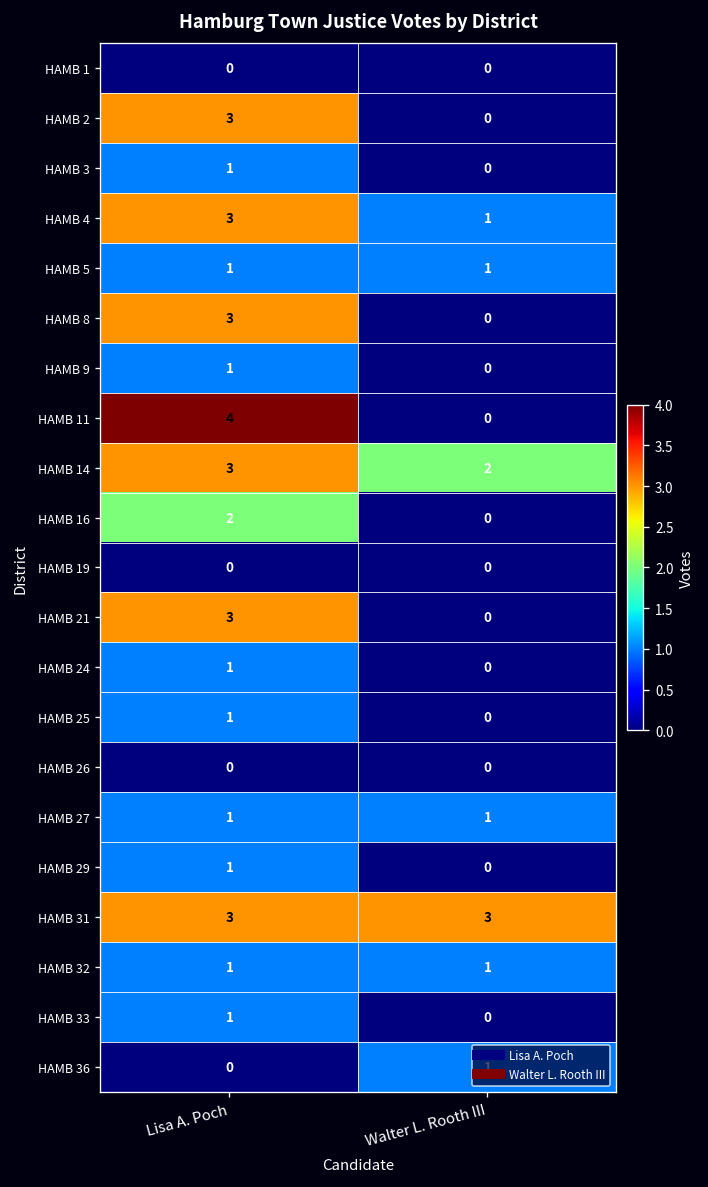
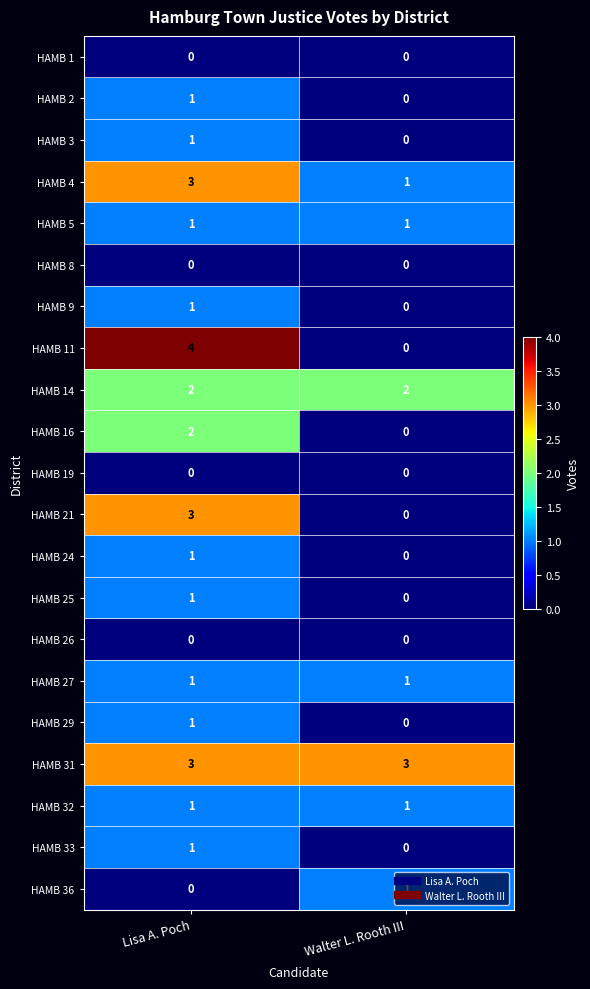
  {
    "HAMB 1": {
      "Lisa A. Poch": 0,
      "Walter L. Rooth III": 0
    },
    "HAMB 2": {
-     "Lisa A. Poch": 3,
+     "Lisa A. Poch": 1,
      "Walter L. Rooth III": 0
    },
    "HAMB 3": {
      "Lisa A. Poch": 1,
      "Walter L. Rooth III": 0
    },
    "HAMB 4": {
      "Lisa A. Poch": 3,
      "Walter L. Rooth III": 1
    },
    "HAMB 5": {
      "Lisa A. Poch": 1,
      "Walter L. Rooth III": 1
    },
    "HAMB 8": {
-     "Lisa A. Poch": 3,
+     "Lisa A. Poch": 0,
      "Walter L. Rooth III": 0
    },
    "HAMB 9": {
      "Lisa A. Poch": 1,
      "Walter L. Rooth III": 0
    },
    "HAMB 11": {
      "Lisa A. Poch": 4,
      "Walter L. Rooth III": 0
    },
    "HAMB 14": {
-     "Lisa A. Poch": 3,
+     "Lisa A. Poch": 2,
      "Walter L. Rooth III": 2
    },
    "HAMB 16": {
      "Lisa A. Poch": 2,
      "Walter L. Rooth III": 0
    },
    "HAMB 19": {
      "Lisa A. Poch": 0,
      "Walter L. Rooth III": 0
    },
    "HAMB 21": {
      "Lisa A. Poch": 3,
      "Walter L. Rooth III": 0
    },
    "HAMB 24": {
      "Lisa A. Poch": 1,
      "Walter L. Rooth III": 0
    },
    "HAMB 25": {
      "Lisa A. Poch": 1,
      "Walter L. Rooth III": 0
    },
    "HAMB 26": {
      "Lisa A. Poch": 0,
      "Walter L. Rooth III": 0
    },
    "HAMB 27": {
      "Lisa A. Poch": 1,
      "Walter L. Rooth III": 1
    },
    "HAMB 29": {
      "Lisa A. Poch": 1,
      "Walter L. Rooth III": 0
    },
    "HAMB 31": {
      "Lisa A. Poch": 3,
      "Walter L. Rooth III": 3
    },
    "HAMB 32": {
      "Lisa A. Poch": 1,
      "Walter L. Rooth III": 1
    },
    "HAMB 33": {
      "Lisa A. Poch": 1,
      "Walter L. Rooth III": 0
    },
    "HAMB 36": {
      "Lisa A. Poch": 0
    }
  }
